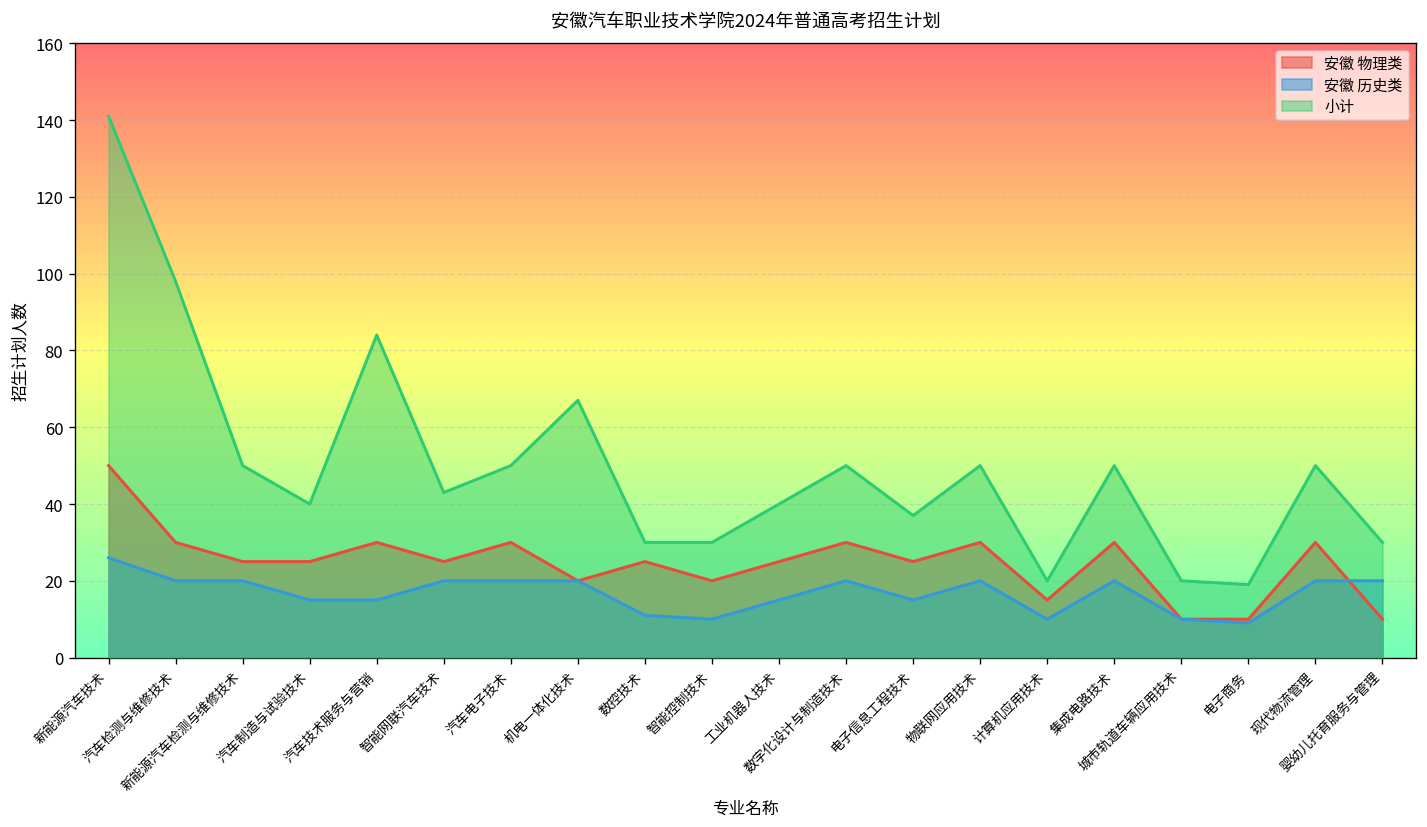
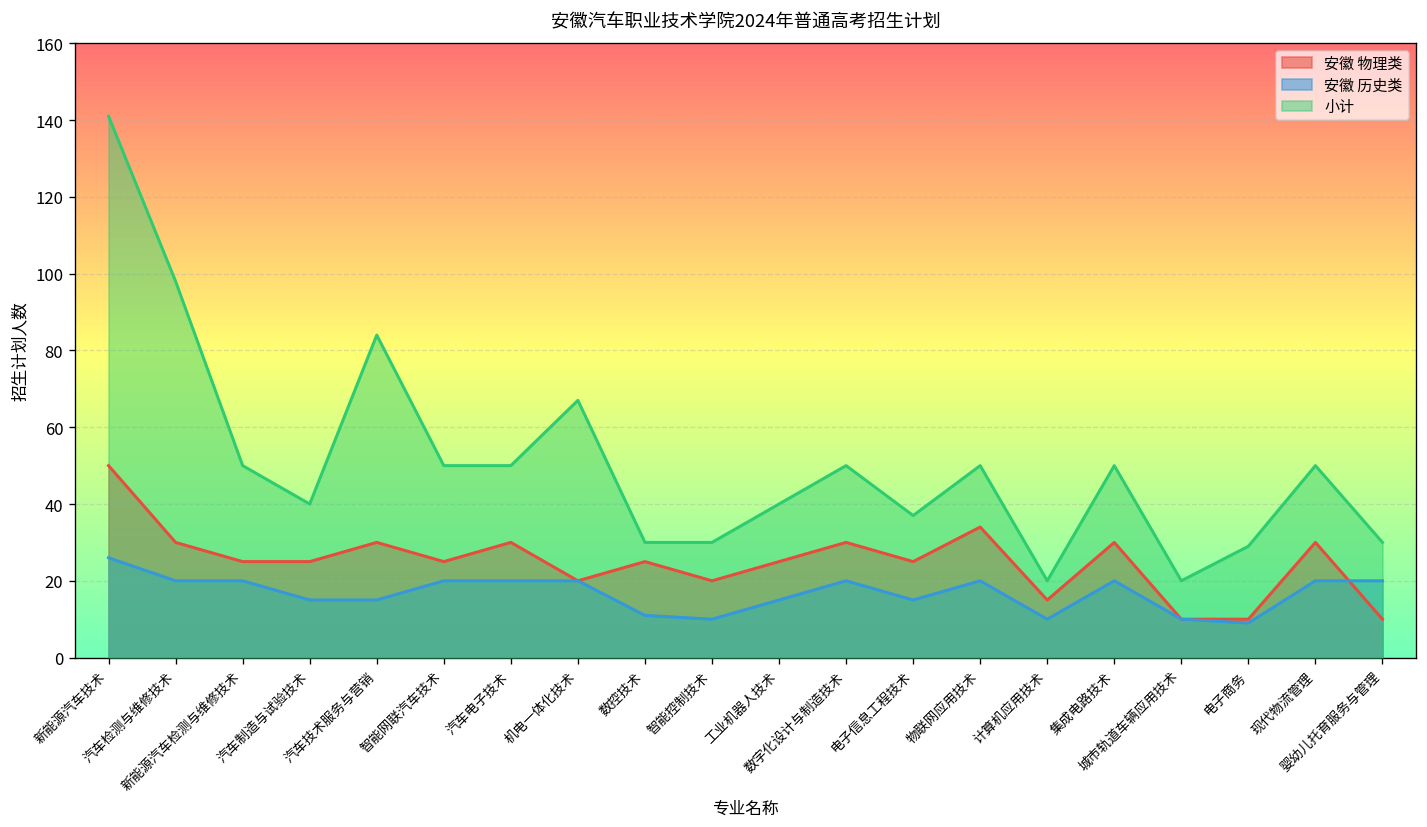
  {
    "安徽 物理类": {
      "新能源汽车技术": 50,
      "汽车检测与维修技术": 30,
      "新能源汽车检测与维修技术": 25,
      "汽车制造与试验技术": 25,
      "汽车技术服务与营销": 30,
      "智能网联汽车技术": 25,
      "汽车电子技术": 30,
      "数控技术": 25,
      "智能控制技术": 20,
      "工业机器人技术": 25,
      "数字化设计与制造技术": 30,
      "电子信息工程技术": 25,
-     "物联网应用技术": 30,
+     "物联网应用技术": 34,
      "计算机应用技术": 15,
      "集成电路技术": 30,
      "电子商务": 10,
      "现代物流管理": 30,
      "婴幼儿托育服务与管理": 10
    },
    "安徽 历史类": {
      "新能源汽车技术": 26,
      "汽车检测与维修技术": 20,
      "新能源汽车检测与维修技术": 20,
      "汽车制造与试验技术": 15,
      "汽车技术服务与营销": 15,
      "智能网联汽车技术": 20,
      "汽车电子技术": 20,
      "数控技术": 11,
      "智能控制技术": 10,
      "工业机器人技术": 15,
      "数字化设计与制造技术": 20,
      "电子信息工程技术": 15,
      "物联网应用技术": 20,
      "计算机应用技术": 10,
      "集成电路技术": 20,
      "电子商务": 9,
      "现代物流管理": 20,
      "婴幼儿托育服务与管理": 20
    },
    "小计": {
      "新能源汽车技术": 141,
      "汽车检测与维修技术": 98,
      "新能源汽车检测与维修技术": 50,
      "汽车制造与试验技术": 40,
      "汽车技术服务与营销": 84,
-     "智能网联汽车技术": 43,
+     "智能网联汽车技术": 50,
      "汽车电子技术": 50,
      "机电一体化技术": 67,
      "数控技术": 30,
      "智能控制技术": 30,
      "工业机器人技术": 40,
      "数字化设计与制造技术": 50,
      "电子信息工程技术": 37,
      "物联网应用技术": 50,
      "计算机应用技术": 20,
      "集成电路技术": 50,
      "城市轨道车辆应用技术": 20,
-     "电子商务": 19,
+     "电子商务": 29,
      "现代物流管理": 50,
      "婴幼儿托育服务与管理": 30
    }
  }
